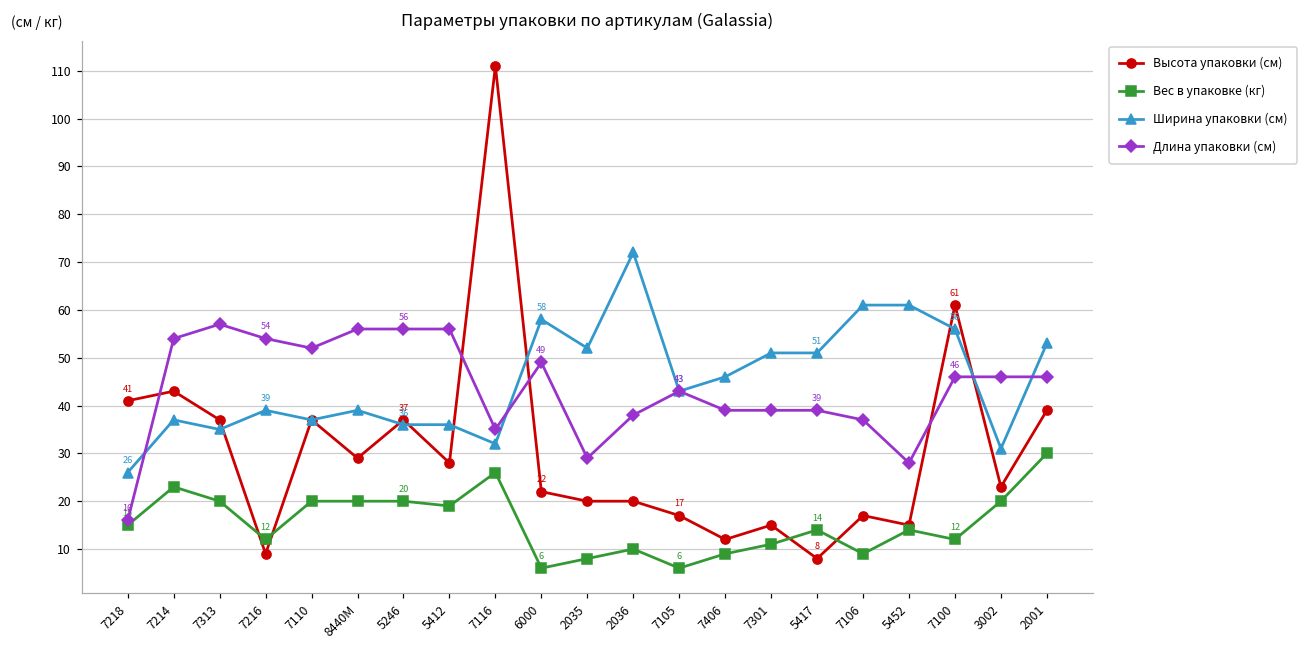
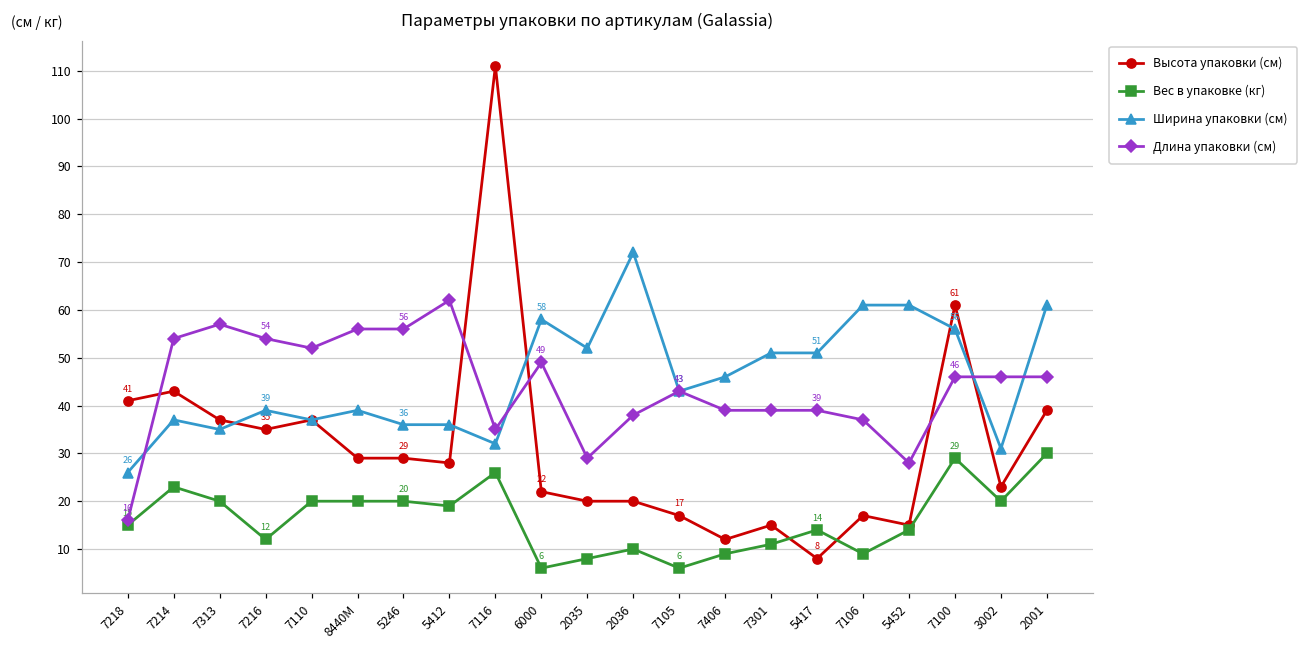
  {
    "Высота упаковки (см)": {
      "7218": 41,
-     "7216": 9,
-     "5246": 37,
+     "7216": 35,
+     "5246": 29,
      "6000": 22,
      "7105": 17,
      "5417": 8,
      "7100": 61
    },
    "Вес в упаковке (кг)": {
      "7216": 12,
      "5246": 20,
      "6000": 6,
      "7105": 6,
      "5417": 14,
-     "7100": 12
+     "7100": 29
    },
    "Ширина упаковки (см)": {
      "7214": 37,
      "7313": 35,
      "8440M": 39,
      "5412": 36,
      "7116": 32,
      "2035": 52,
      "2036": 72,
      "7406": 46,
      "7301": 51,
      "7106": 61,
      "5452": 61,
      "3002": 31,
-     "2001": 53
+     "2001": 61
    },
    "Длина упаковки (см)": {
      "7214": 54,
      "7313": 57,
      "7110": 52,
      "8440M": 56,
-     "5412": 56,
+     "5412": 62,
      "7116": 35,
      "2035": 29,
      "2036": 38,
      "7406": 39,
      "7301": 39,
      "7106": 37,
      "5452": 28,
      "3002": 46,
      "2001": 46
    }
  }
